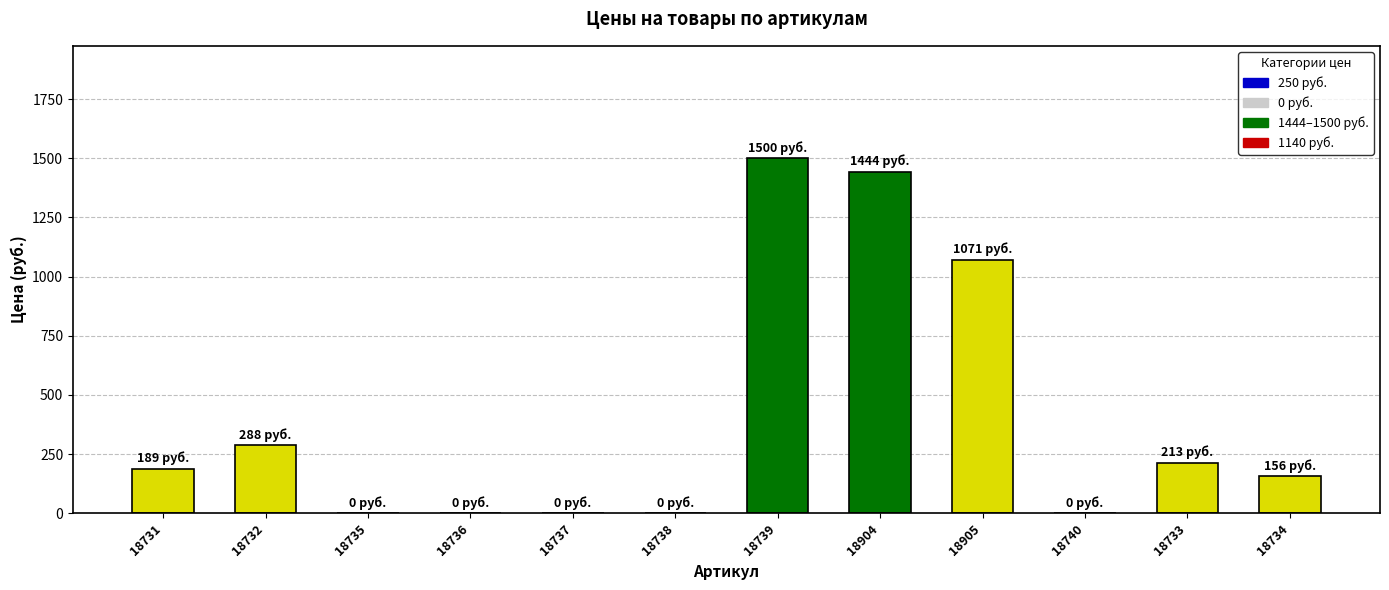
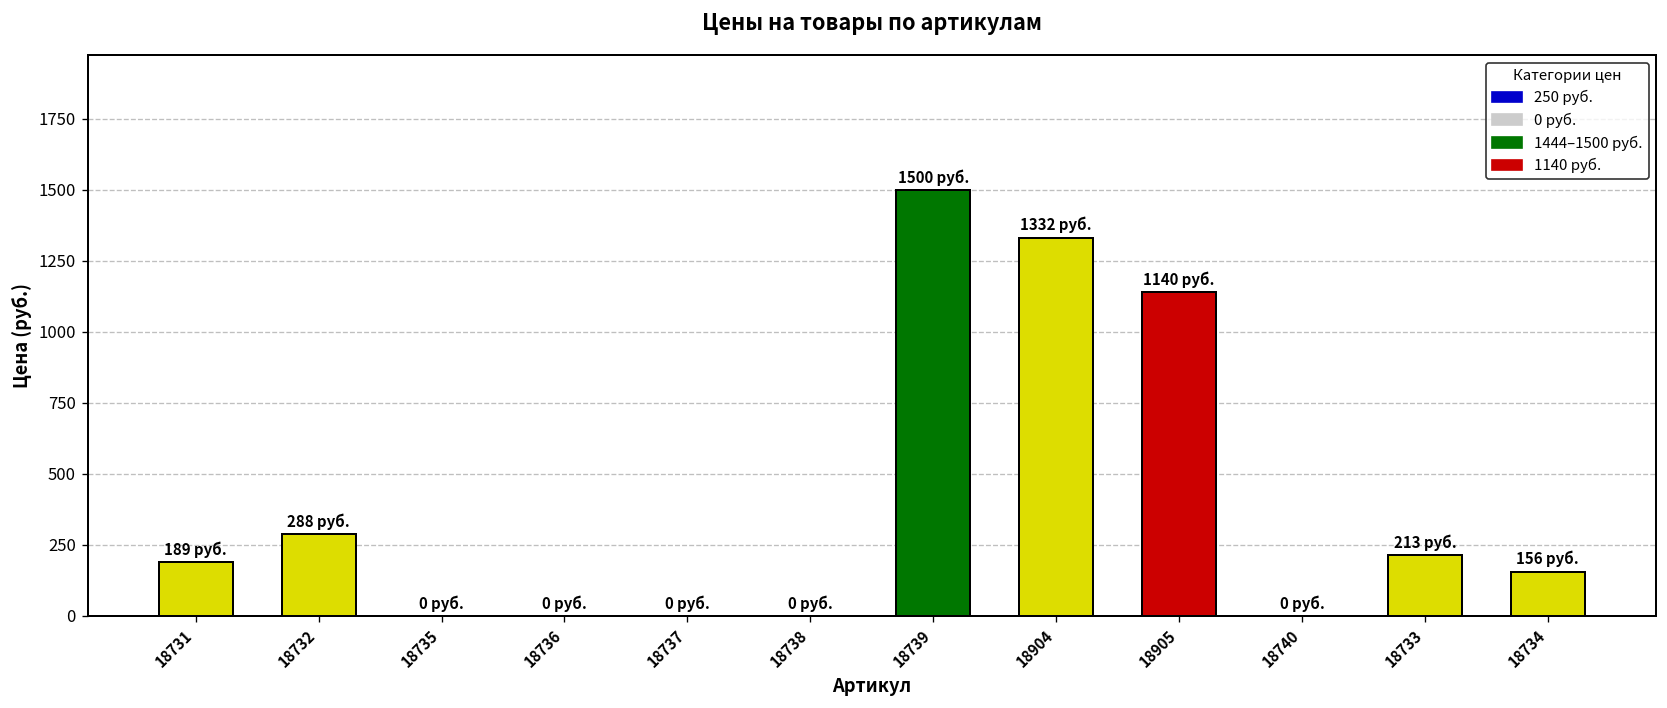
  {
    "18731": 189,
    "18732": 288,
    "18735": 0,
    "18736": 0,
    "18737": 0,
    "18738": 0,
    "18739": 1500,
-   "18904": 1444,
-   "18905": 1071,
+   "18904": 1332,
+   "18905": 1140,
    "18740": 0,
    "18733": 213,
    "18734": 156
  }
